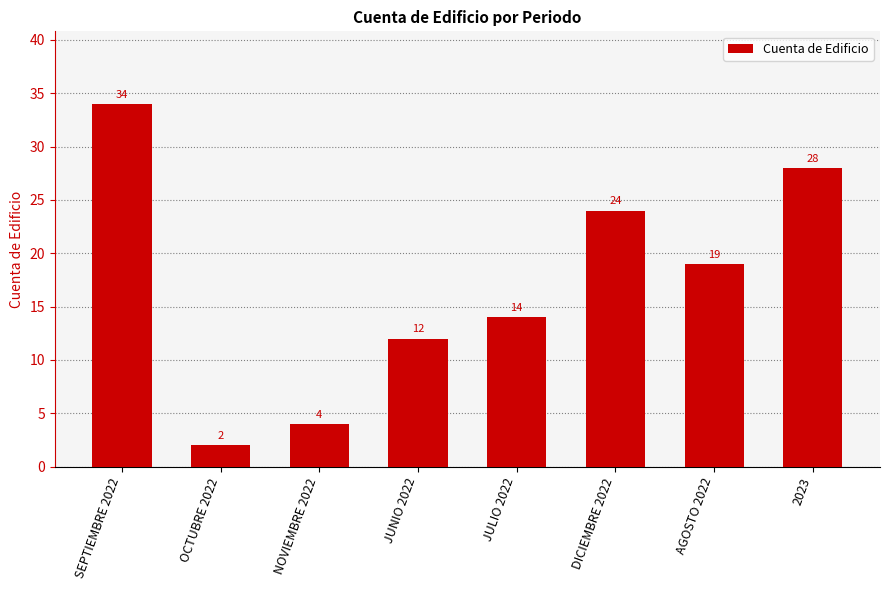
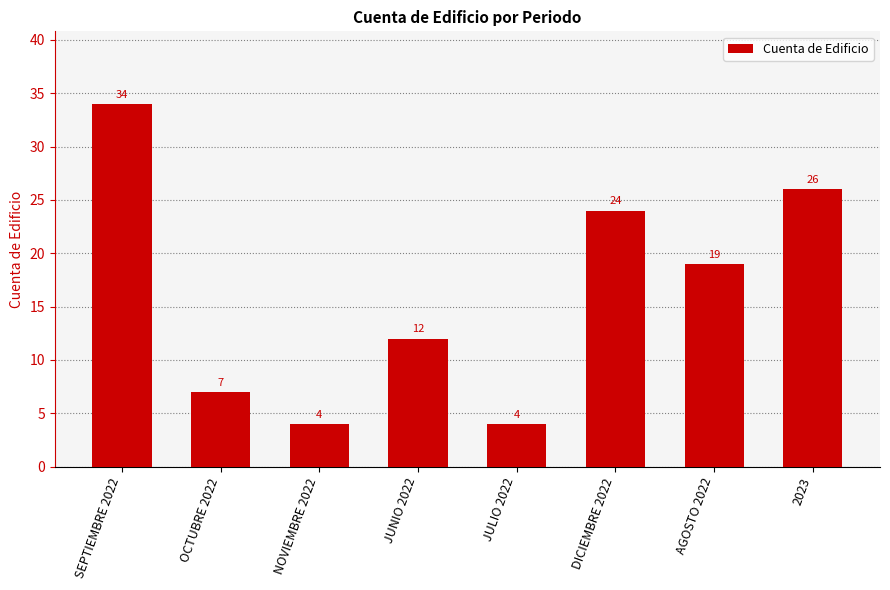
  {
    "SEPTIEMBRE 2022": 34,
-   "OCTUBRE 2022": 2,
+   "OCTUBRE 2022": 7,
    "NOVIEMBRE 2022": 4,
    "JUNIO 2022": 12,
-   "JULIO 2022": 14,
+   "JULIO 2022": 4,
    "DICIEMBRE 2022": 24,
    "AGOSTO 2022": 19,
-   "2023": 28
+   "2023": 26
  }
